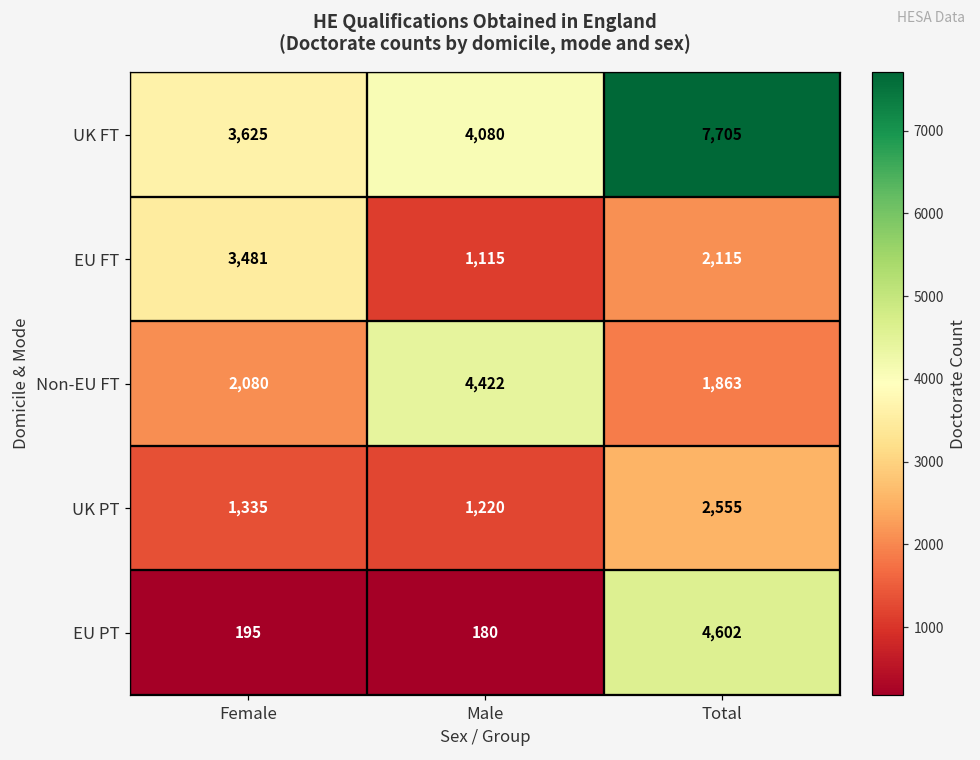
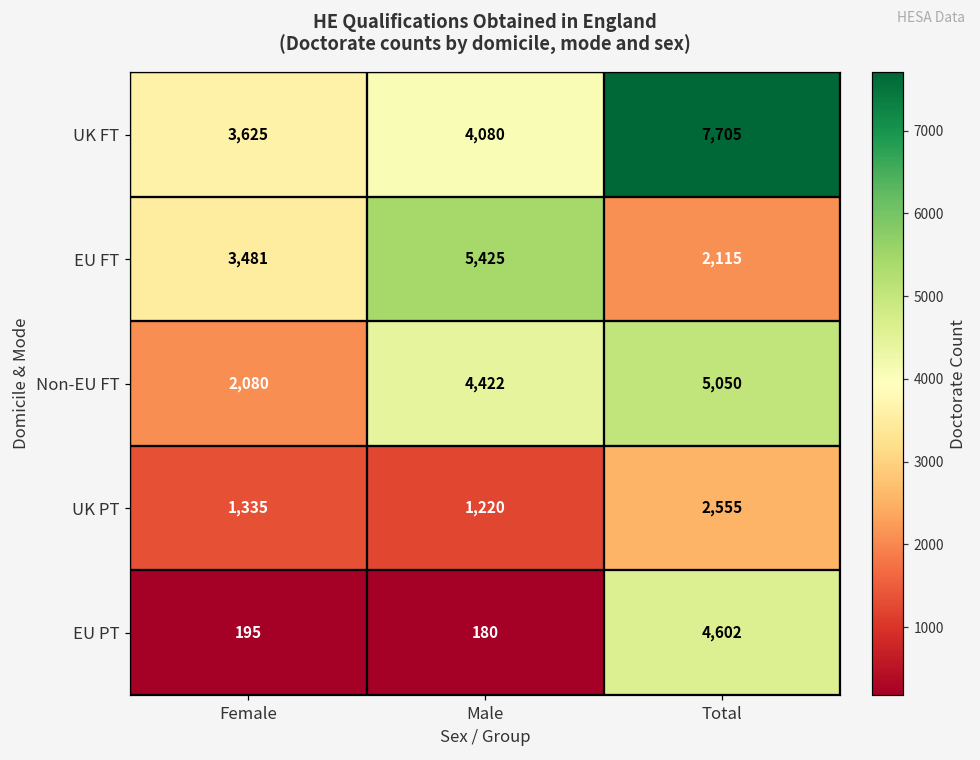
  {
    "UK FT": {
      "Female": "3,625",
      "Male": "4,080",
      "Total": "7,705"
    },
    "EU FT": {
      "Female": "3,481",
-     "Male": "1,115",
+     "Male": "5,425",
      "Total": "2,115"
    },
    "Non-EU FT": {
      "Female": "2,080",
      "Male": "4,422",
-     "Total": "1,863"
+     "Total": "5,050"
    },
    "UK PT": {
      "Female": "1,335",
      "Male": "1,220",
      "Total": "2,555"
    },
    "EU PT": {
      "Female": "195",
      "Male": "180",
      "Total": "4,602"
    }
  }
